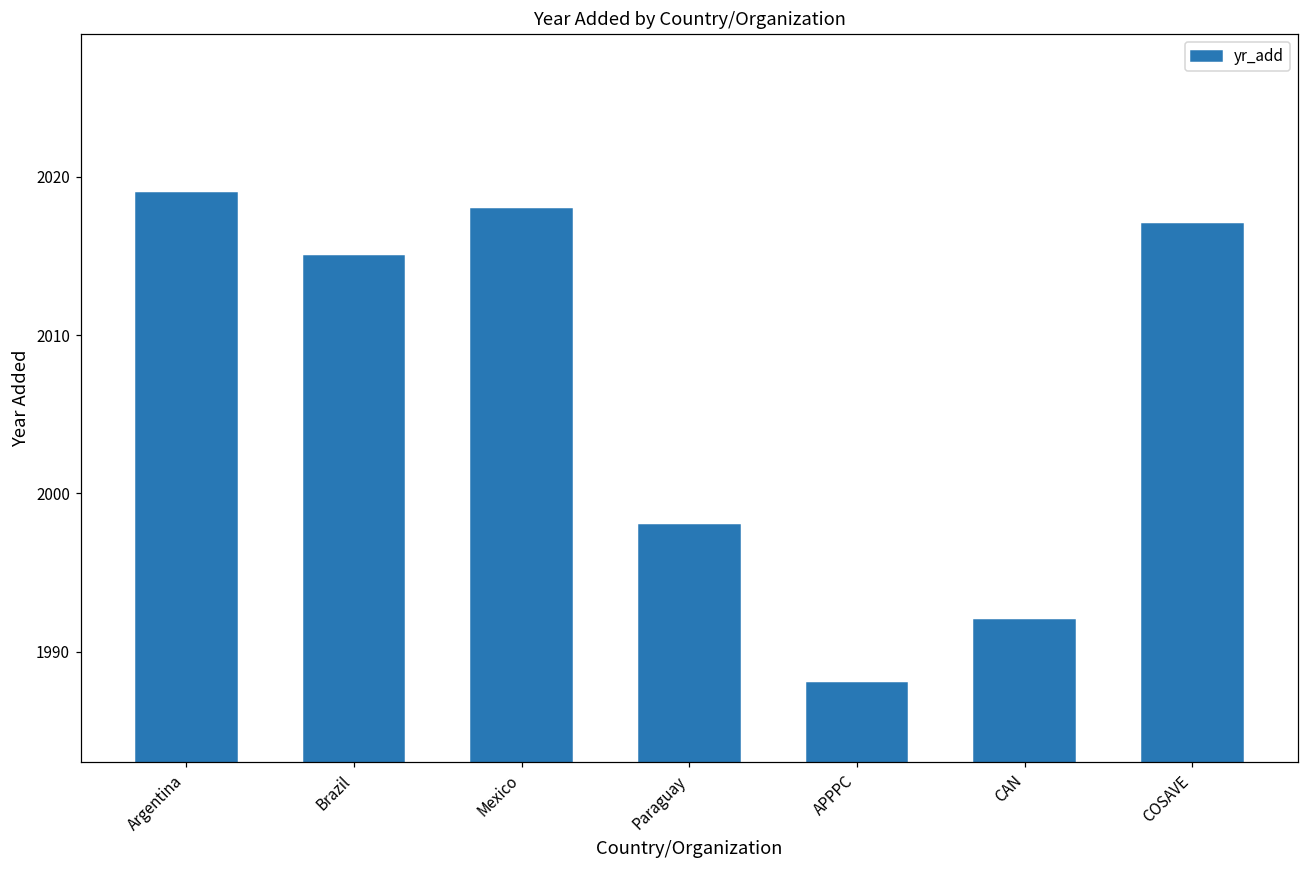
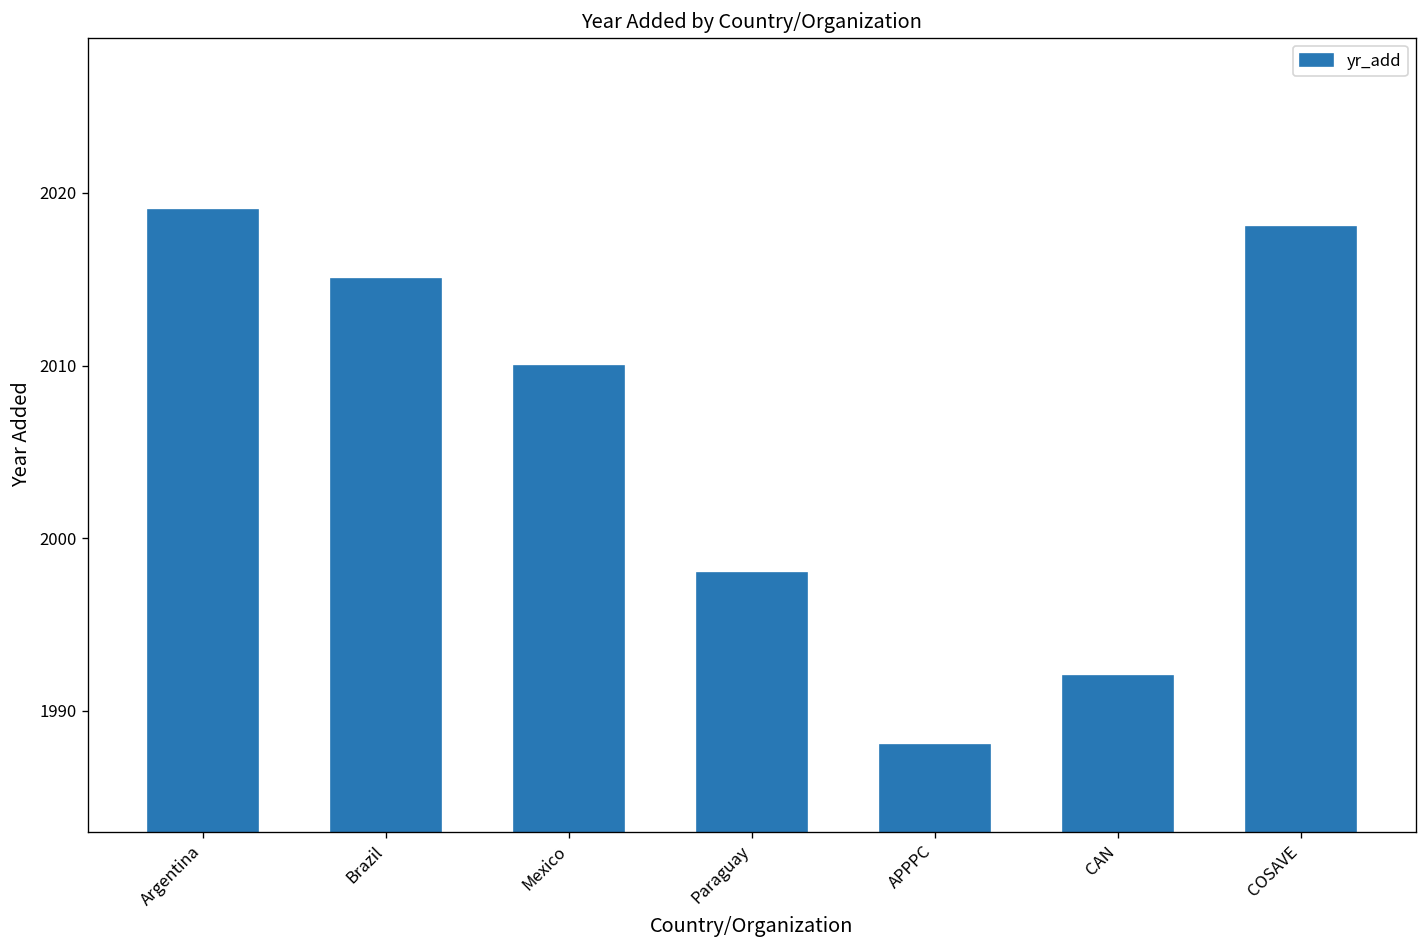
  {
    "Argentina": 2019,
    "Brazil": 2015,
-   "Mexico": 2018,
+   "Mexico": 2010,
    "Paraguay": 1998,
    "APPPC": 1988,
    "CAN": 1992,
-   "COSAVE": 2017
+   "COSAVE": 2018
  }
